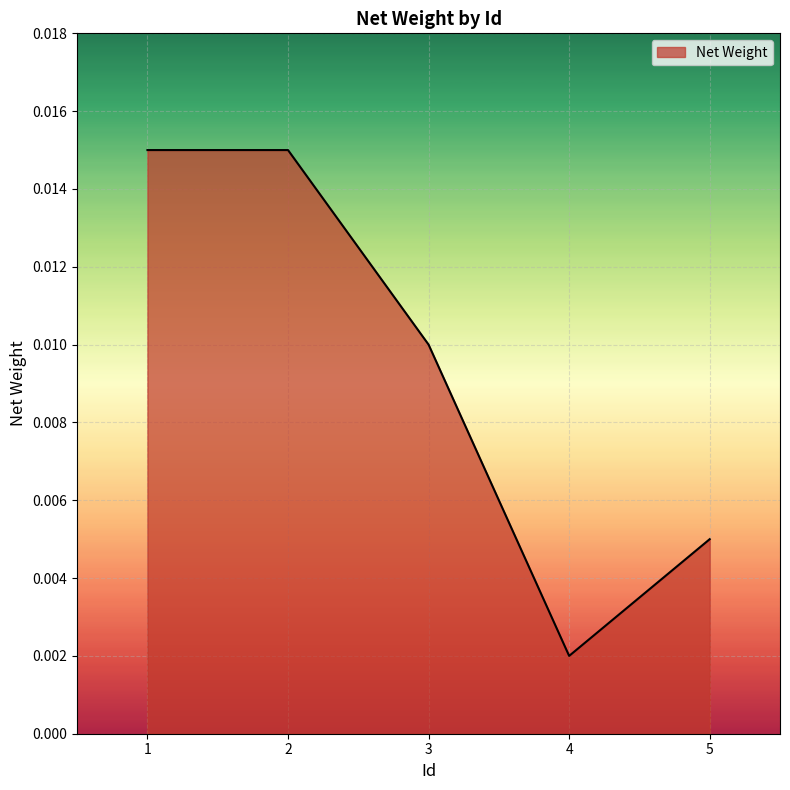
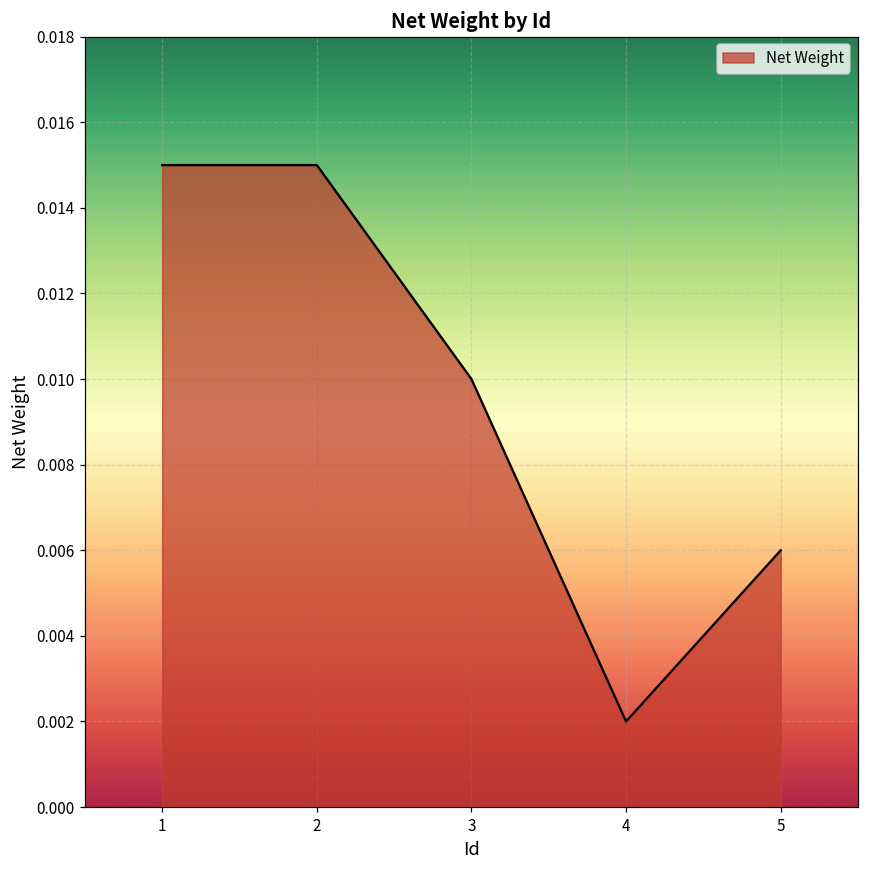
  {
    "1": 0.015,
    "2": 0.015,
    "3": 0.010,
    "4": 0.002,
-   "5": 0.005
+   "5": 0.006
  }
